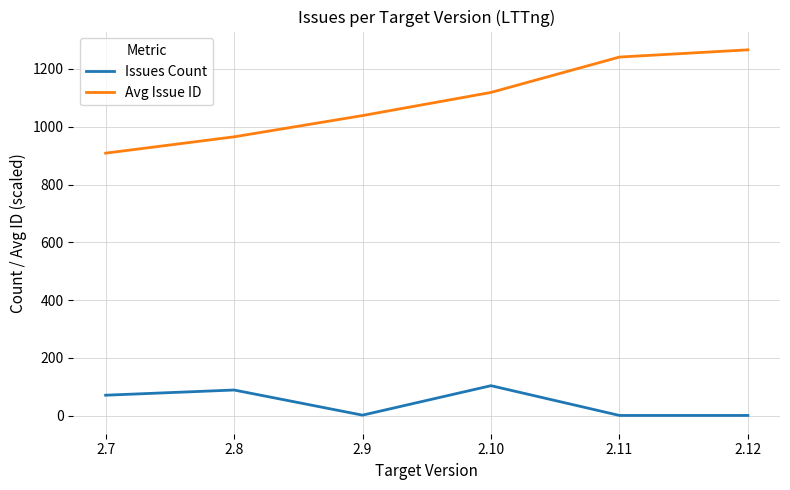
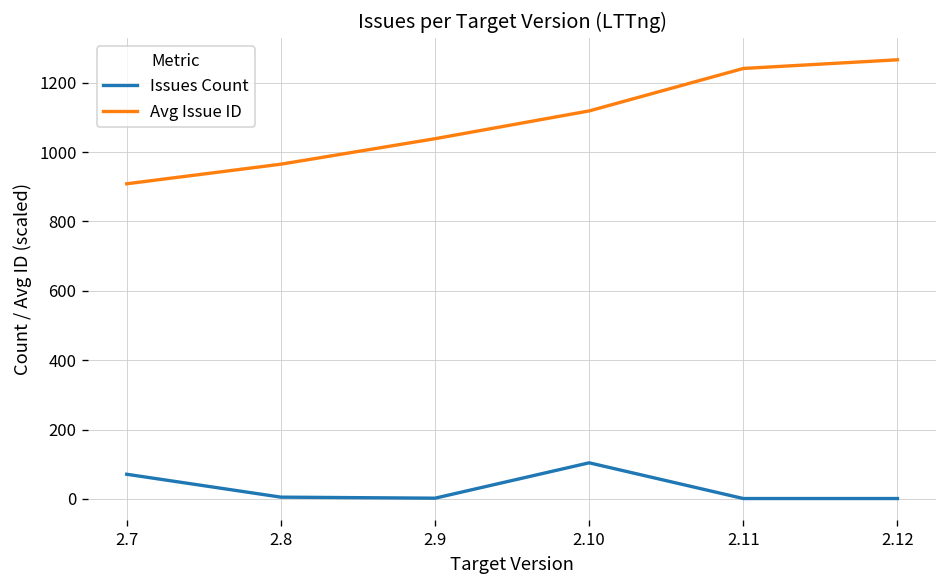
  {
    "Issues Count": {
      "2.7": 70,
-     "2.8": 90,
+     "2.8": 10,
      "2.9": 0,
      "2.10": 100,
      "2.11": 0,
      "2.12": 0
    },
    "Avg Issue ID": {
      "2.7": 910,
      "2.8": 970,
      "2.9": 1040,
      "2.10": 1120,
      "2.11": 1240,
      "2.12": 1270
    }
  }
